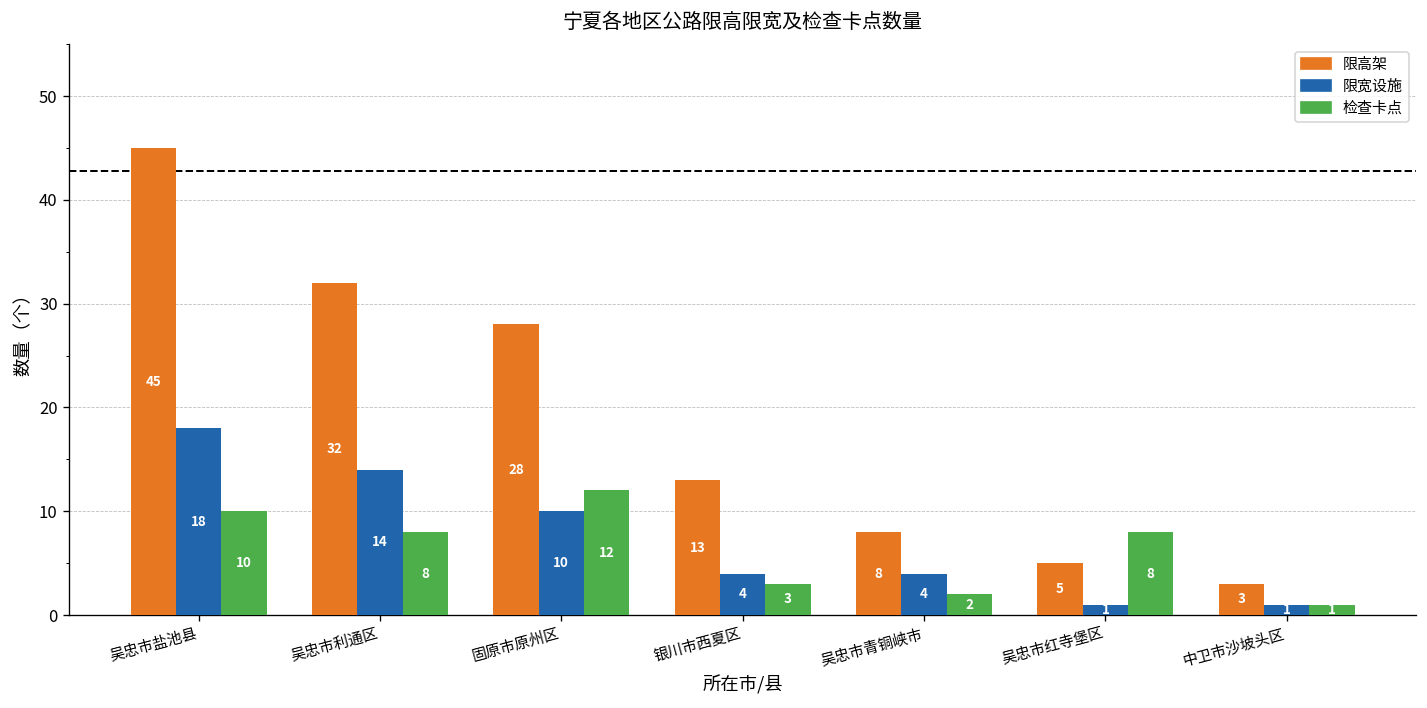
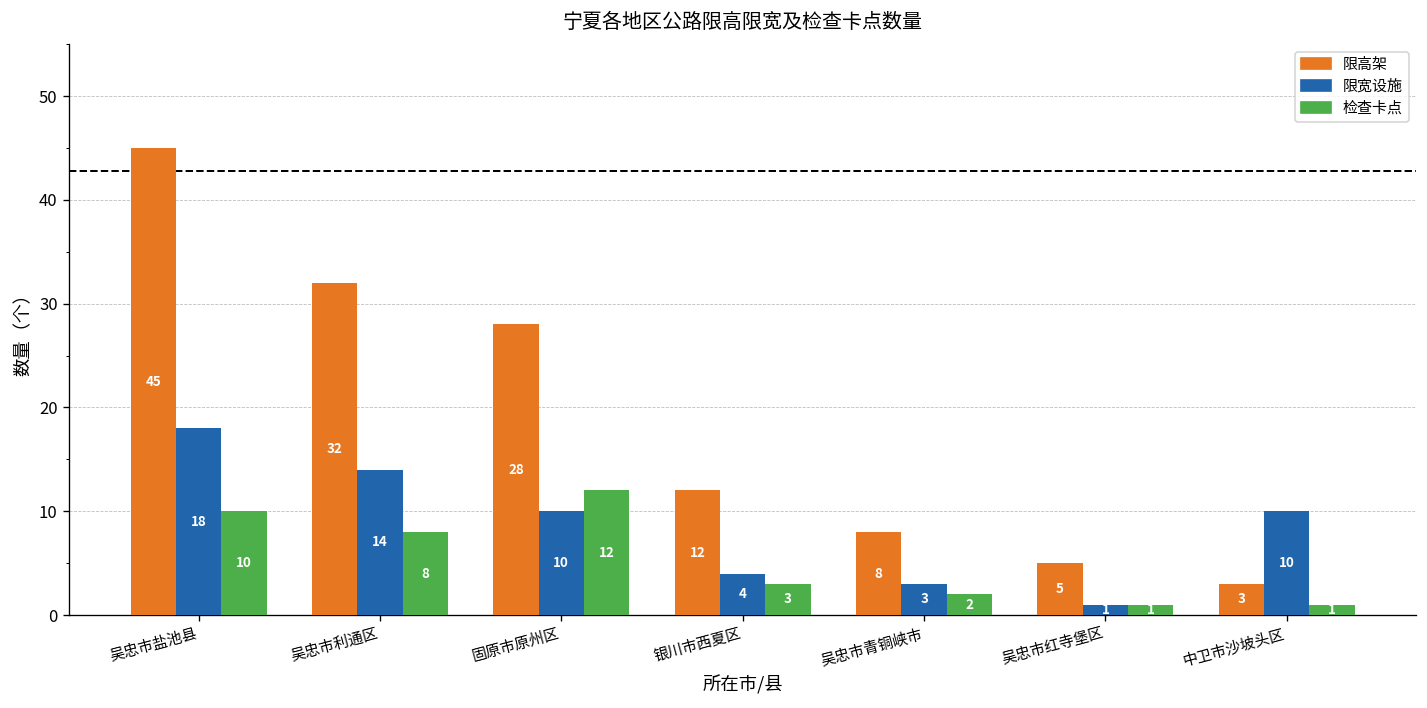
  {
    "限高架": {
      "吴忠市盐池县": 45,
      "吴忠市利通区": 32,
      "固原市原州区": 28,
-     "银川市西夏区": 13,
+     "银川市西夏区": 12,
      "吴忠市青铜峡市": 8,
      "吴忠市红寺堡区": 5,
      "中卫市沙坡头区": 3
    },
    "限宽设施": {
      "吴忠市盐池县": 18,
      "吴忠市利通区": 14,
      "固原市原州区": 10,
      "银川市西夏区": 4,
-     "吴忠市青铜峡市": 4,
+     "吴忠市青铜峡市": 3,
      "吴忠市红寺堡区": 1,
-     "中卫市沙坡头区": 1
+     "中卫市沙坡头区": 10
    },
    "检查卡点": {
      "吴忠市盐池县": 10,
      "吴忠市利通区": 8,
      "固原市原州区": 12,
      "银川市西夏区": 3,
      "吴忠市青铜峡市": 2,
-     "吴忠市红寺堡区": 8,
+     "吴忠市红寺堡区": 1,
      "中卫市沙坡头区": 1
    }
  }
